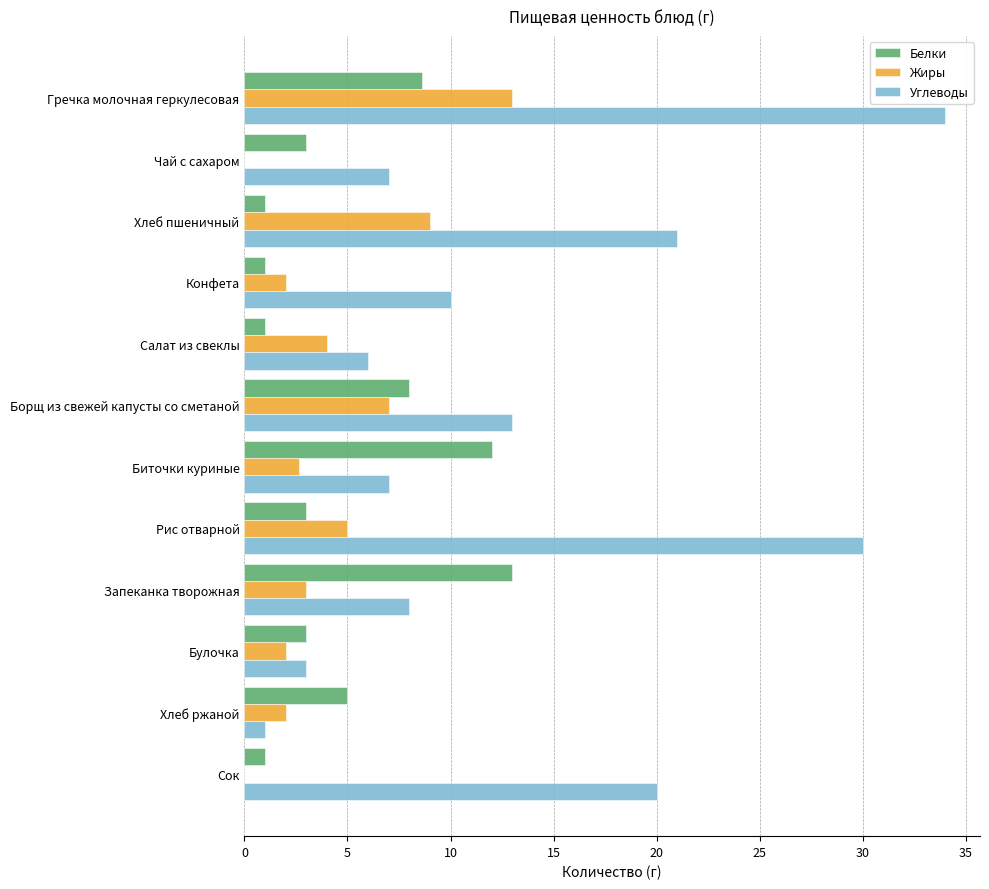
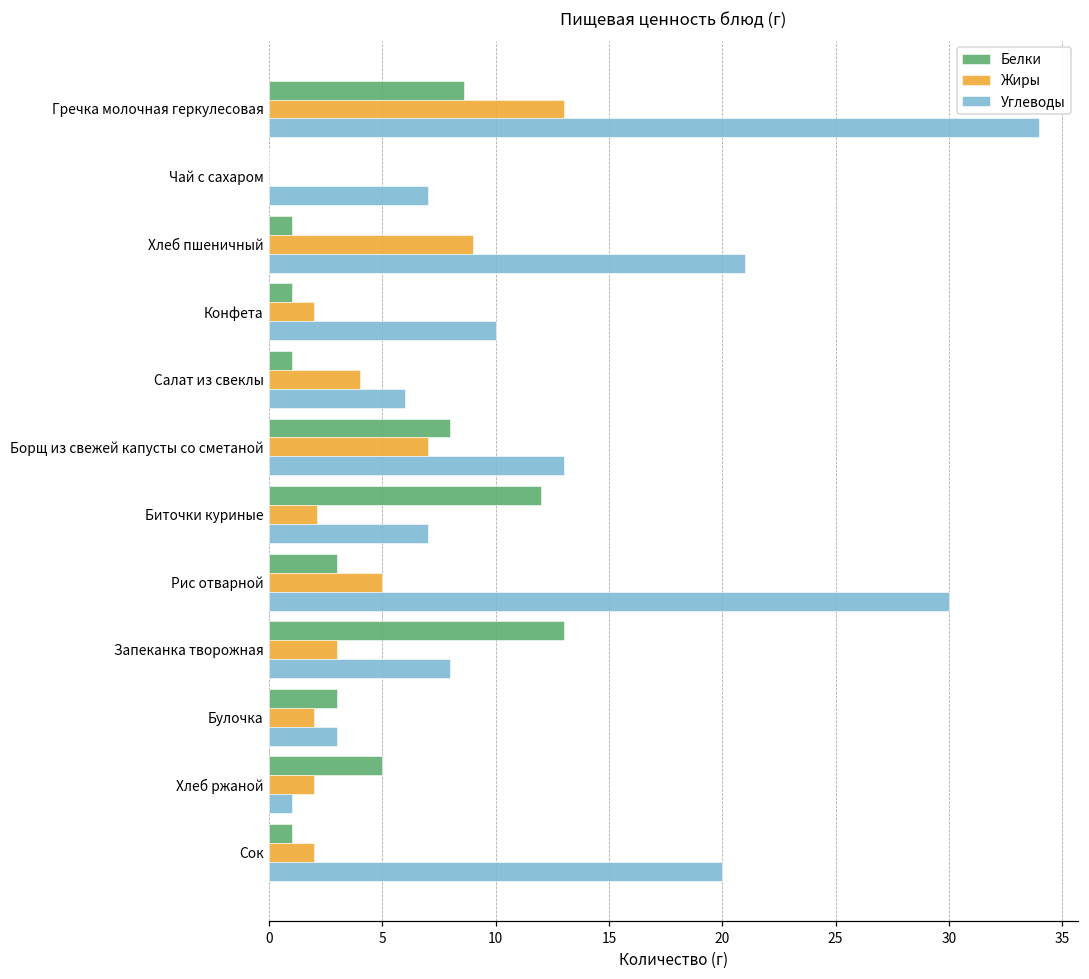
  {
    "Белки": {
      "Гречка молочная геркулесовая": 8.6,
-     "Чай с сахаром": 3,
+     "Чай с сахаром": 0,
      "Хлеб пшеничный": 1,
      "Конфета": 1,
      "Салат из свеклы": 1,
      "Борщ из свежей капусты со сметаной": 8,
      "Биточки куриные": 12,
      "Рис отварной": 3,
      "Запеканка творожная": 13,
      "Булочка": 3,
      "Хлеб ржаной": 5,
      "Сок": 1
    },
    "Жиры": {
      "Гречка молочная геркулесовая": 13.0,
      "Чай с сахаром": 0.0,
      "Хлеб пшеничный": 9.0,
      "Конфета": 2.0,
      "Салат из свеклы": 4.0,
      "Борщ из свежей капусты со сметаной": 7.0,
-     "Биточки куриные": 2.6,
+     "Биточки куриные": 2.1,
      "Рис отварной": 5.0,
      "Запеканка творожная": 3.0,
      "Булочка": 2.0,
      "Хлеб ржаной": 2.0,
-     "Сок": 0
+     "Сок": 2
    },
    "Углеводы": {
      "Гречка молочная геркулесовая": 34.0,
      "Чай с сахаром": 7.0,
      "Хлеб пшеничный": 21.0,
      "Конфета": 10.0,
      "Салат из свеклы": 6.0,
      "Борщ из свежей капусты со сметаной": 13.0,
      "Биточки куриные": 7.0,
      "Рис отварной": 30.0,
      "Запеканка творожная": 8.0,
      "Булочка": 3.0,
      "Хлеб ржаной": 1.0,
      "Сок": 20.0
    }
  }
